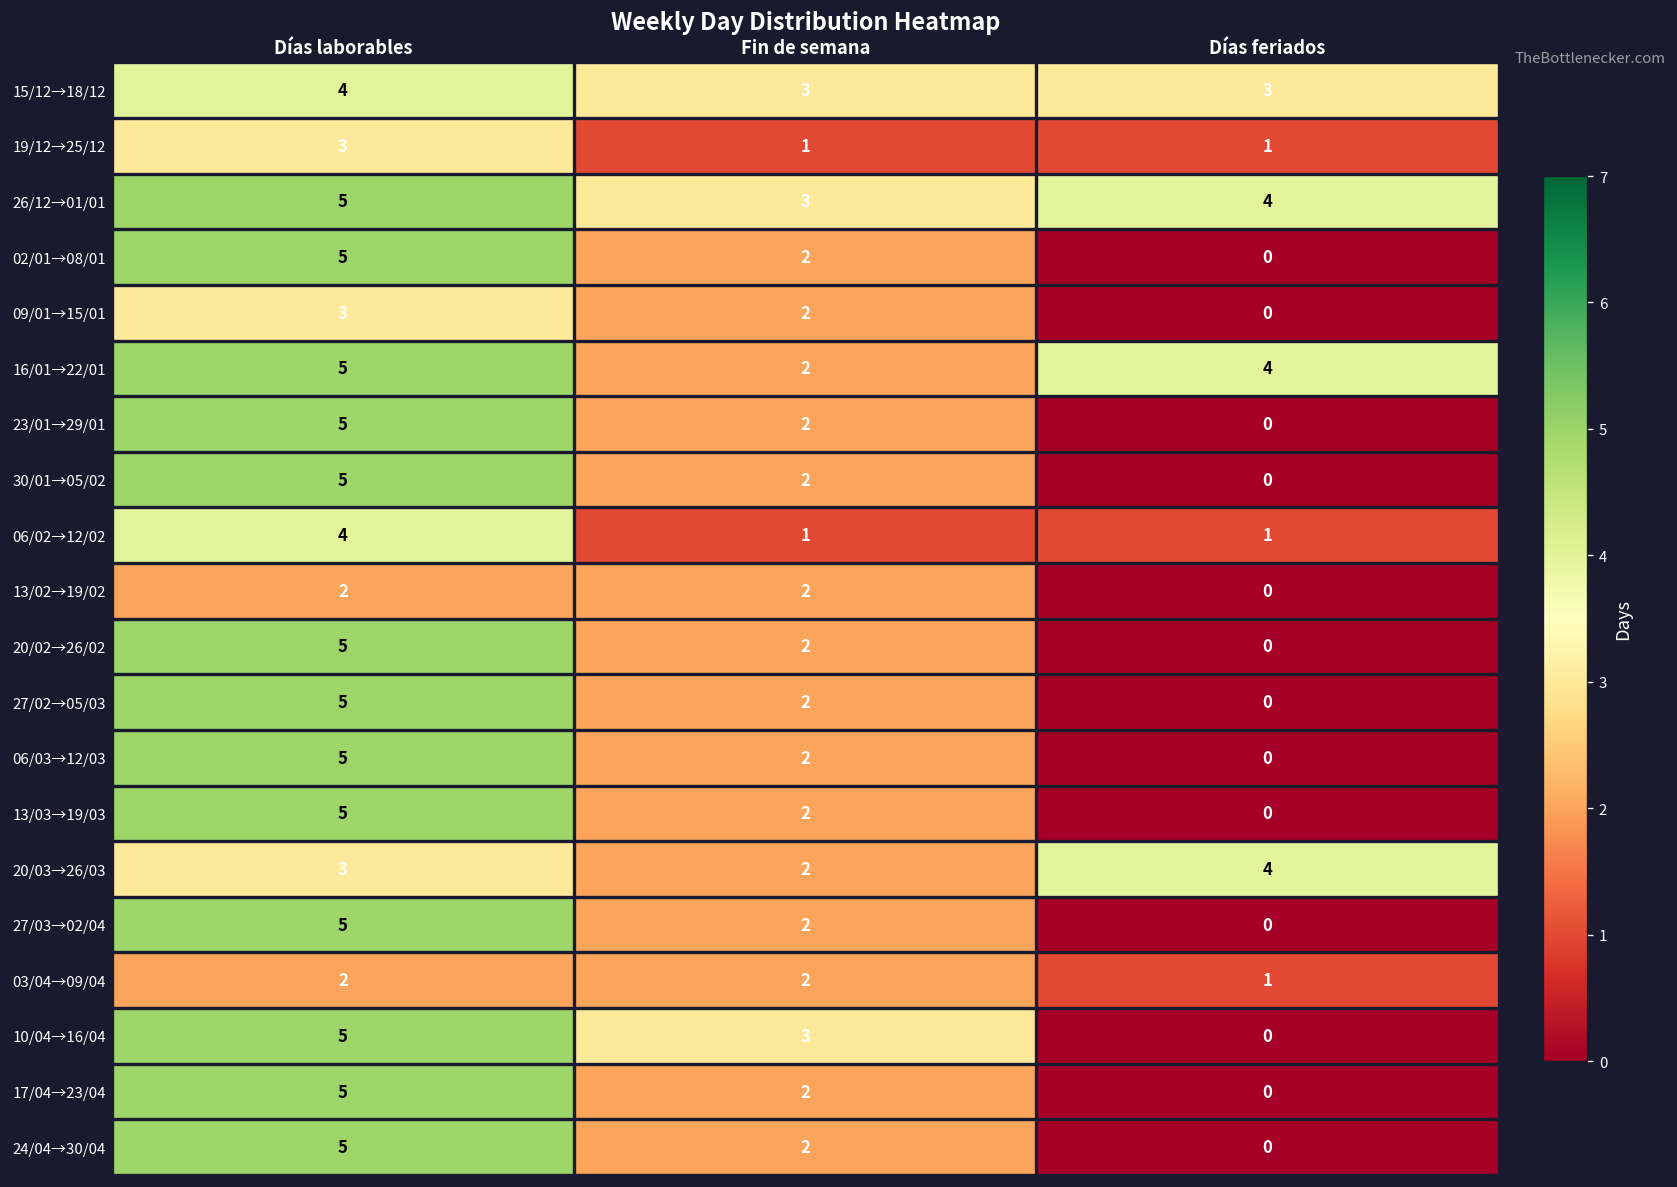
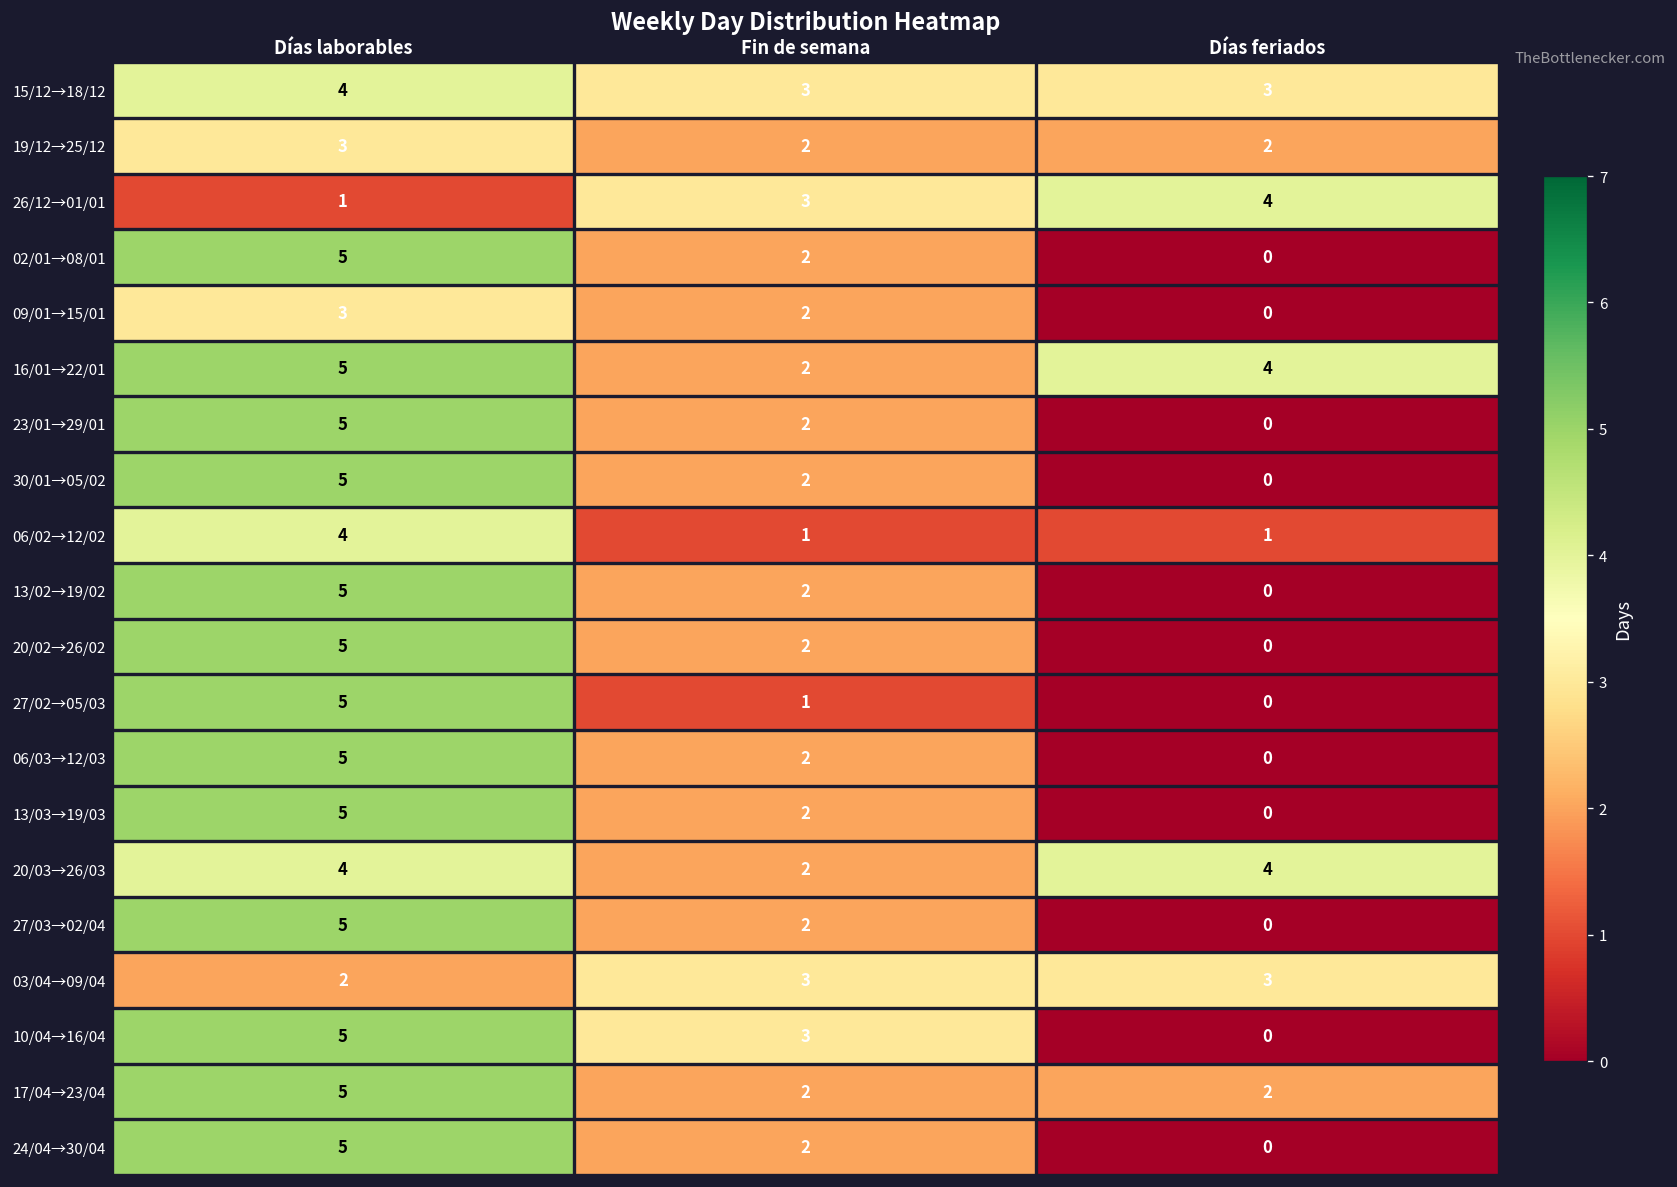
  {
    "15/12→18/12": {
      "Días laborables": 4,
      "Fin de semana": 3,
      "Días feriados": 3
    },
    "19/12→25/12": {
      "Días laborables": 3,
-     "Fin de semana": 1,
-     "Días feriados": 1
+     "Fin de semana": 2,
+     "Días feriados": 2
    },
    "26/12→01/01": {
-     "Días laborables": 5,
+     "Días laborables": 1,
      "Fin de semana": 3,
      "Días feriados": 4
    },
    "02/01→08/01": {
      "Días laborables": 5,
      "Fin de semana": 2,
      "Días feriados": 0
    },
    "09/01→15/01": {
      "Días laborables": 3,
      "Fin de semana": 2,
      "Días feriados": 0
    },
    "16/01→22/01": {
      "Días laborables": 5,
      "Fin de semana": 2,
      "Días feriados": 4
    },
    "23/01→29/01": {
      "Días laborables": 5,
      "Fin de semana": 2,
      "Días feriados": 0
    },
    "30/01→05/02": {
      "Días laborables": 5,
      "Fin de semana": 2,
      "Días feriados": 0
    },
    "06/02→12/02": {
      "Días laborables": 4,
      "Fin de semana": 1,
      "Días feriados": 1
    },
    "13/02→19/02": {
-     "Días laborables": 2,
+     "Días laborables": 5,
      "Fin de semana": 2,
      "Días feriados": 0
    },
    "20/02→26/02": {
      "Días laborables": 5,
      "Fin de semana": 2,
      "Días feriados": 0
    },
    "27/02→05/03": {
      "Días laborables": 5,
-     "Fin de semana": 2,
+     "Fin de semana": 1,
      "Días feriados": 0
    },
    "06/03→12/03": {
      "Días laborables": 5,
      "Fin de semana": 2,
      "Días feriados": 0
    },
    "13/03→19/03": {
      "Días laborables": 5,
      "Fin de semana": 2,
      "Días feriados": 0
    },
    "20/03→26/03": {
-     "Días laborables": 3,
+     "Días laborables": 4,
      "Fin de semana": 2,
      "Días feriados": 4
    },
    "27/03→02/04": {
      "Días laborables": 5,
      "Fin de semana": 2,
      "Días feriados": 0
    },
    "03/04→09/04": {
      "Días laborables": 2,
-     "Fin de semana": 2,
-     "Días feriados": 1
+     "Fin de semana": 3,
+     "Días feriados": 3
    },
    "10/04→16/04": {
      "Días laborables": 5,
      "Fin de semana": 3,
      "Días feriados": 0
    },
    "17/04→23/04": {
      "Días laborables": 5,
      "Fin de semana": 2,
-     "Días feriados": 0
+     "Días feriados": 2
    },
    "24/04→30/04": {
      "Días laborables": 5,
      "Fin de semana": 2,
      "Días feriados": 0
    }
  }
